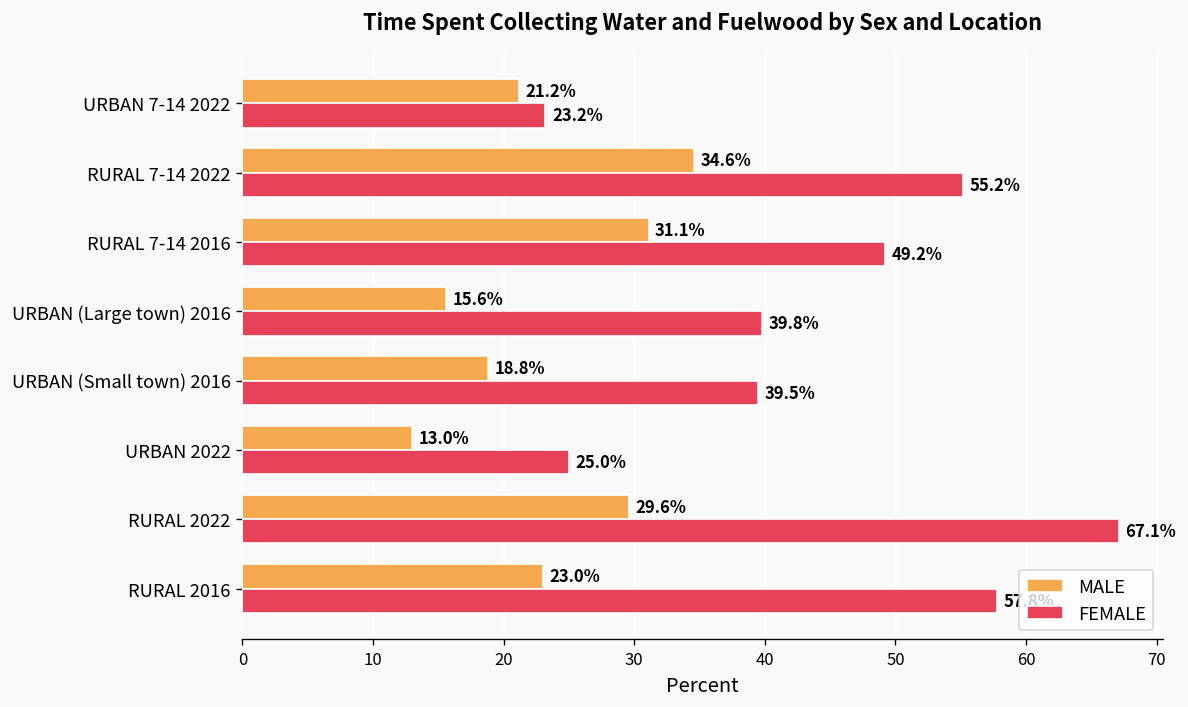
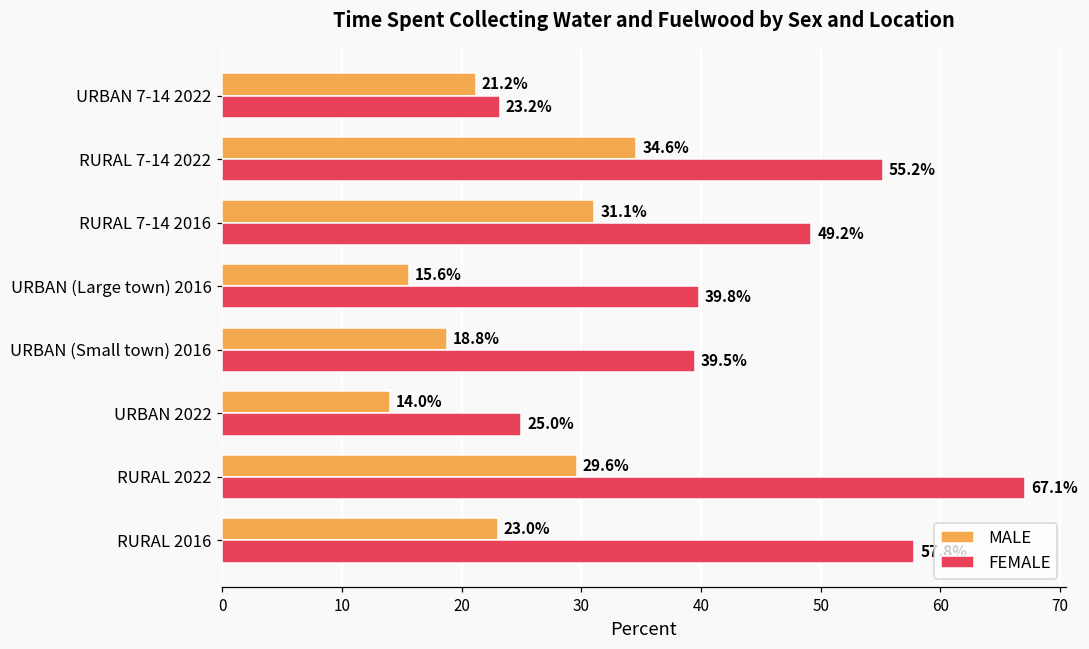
  {
    "MALE": {
      "URBAN 7-14 2022": "21.2%",
      "RURAL 7-14 2022": "34.6%",
      "RURAL 7-14 2016": "31.1%",
      "URBAN (Large town) 2016": "15.6%",
      "URBAN (Small town) 2016": "18.8%",
-     "URBAN 2022": "13.0%",
+     "URBAN 2022": "14.0%",
      "RURAL 2022": "29.6%",
      "RURAL 2016": "23.0%"
    },
    "FEMALE": {
      "URBAN 7-14 2022": "23.2%",
      "RURAL 7-14 2022": "55.2%",
      "RURAL 7-14 2016": "49.2%",
      "URBAN (Large town) 2016": "39.8%",
      "URBAN (Small town) 2016": "39.5%",
      "URBAN 2022": "25.0%",
      "RURAL 2022": "67.1%"
    }
  }
